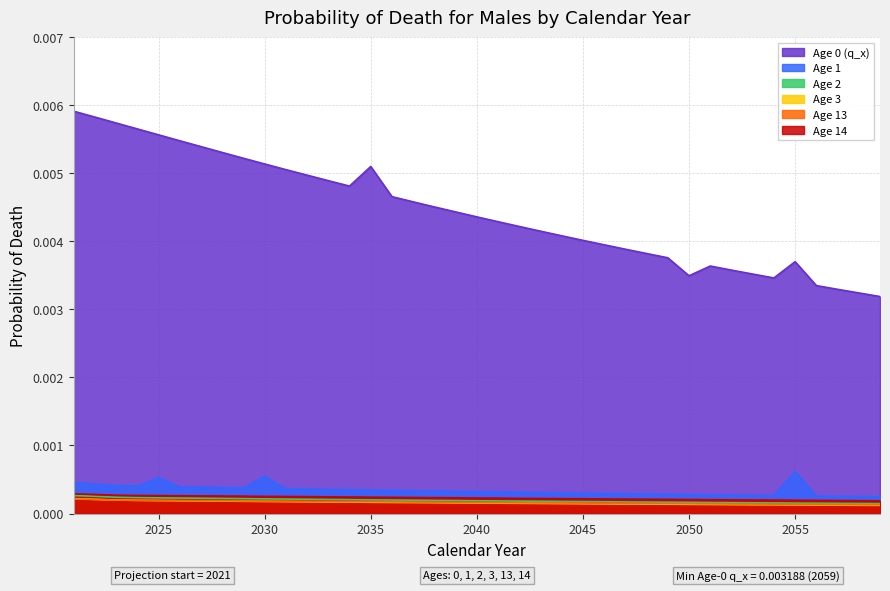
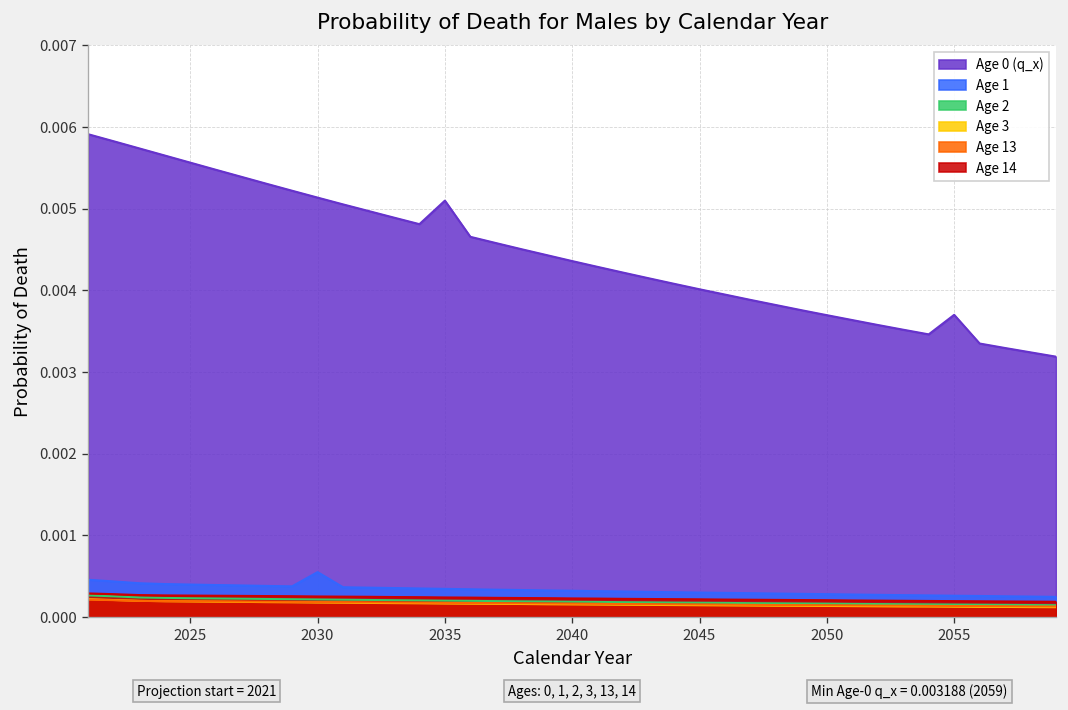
  {
    "Age 0 (q_x)": {
      "2025": 0.0056,
      "2030": 0.0051,
      "2035": 0.0051,
      "2040": 0.0044,
      "2045": 0.0040,
-     "2050": 0.0035,
+     "2050": 0.0037,
      "2055": 0.0037
    },
    "Age 1": {
-     "2025": 0.0005,
+     "2025": 0.0004,
      "2030": 0.0006,
      "2035": 0.0003,
      "2040": 0.0003,
      "2045": 0.0003,
      "2050": 0.0003,
-     "2055": 0.0006
+     "2055": 0.0003
    },
    "Age 14": {
      "2035": 0.0002,
      "2040": 0.0002,
      "2045": 0.0002,
      "2050": 0.0002,
      "2055": 0.0002
    }
  }
